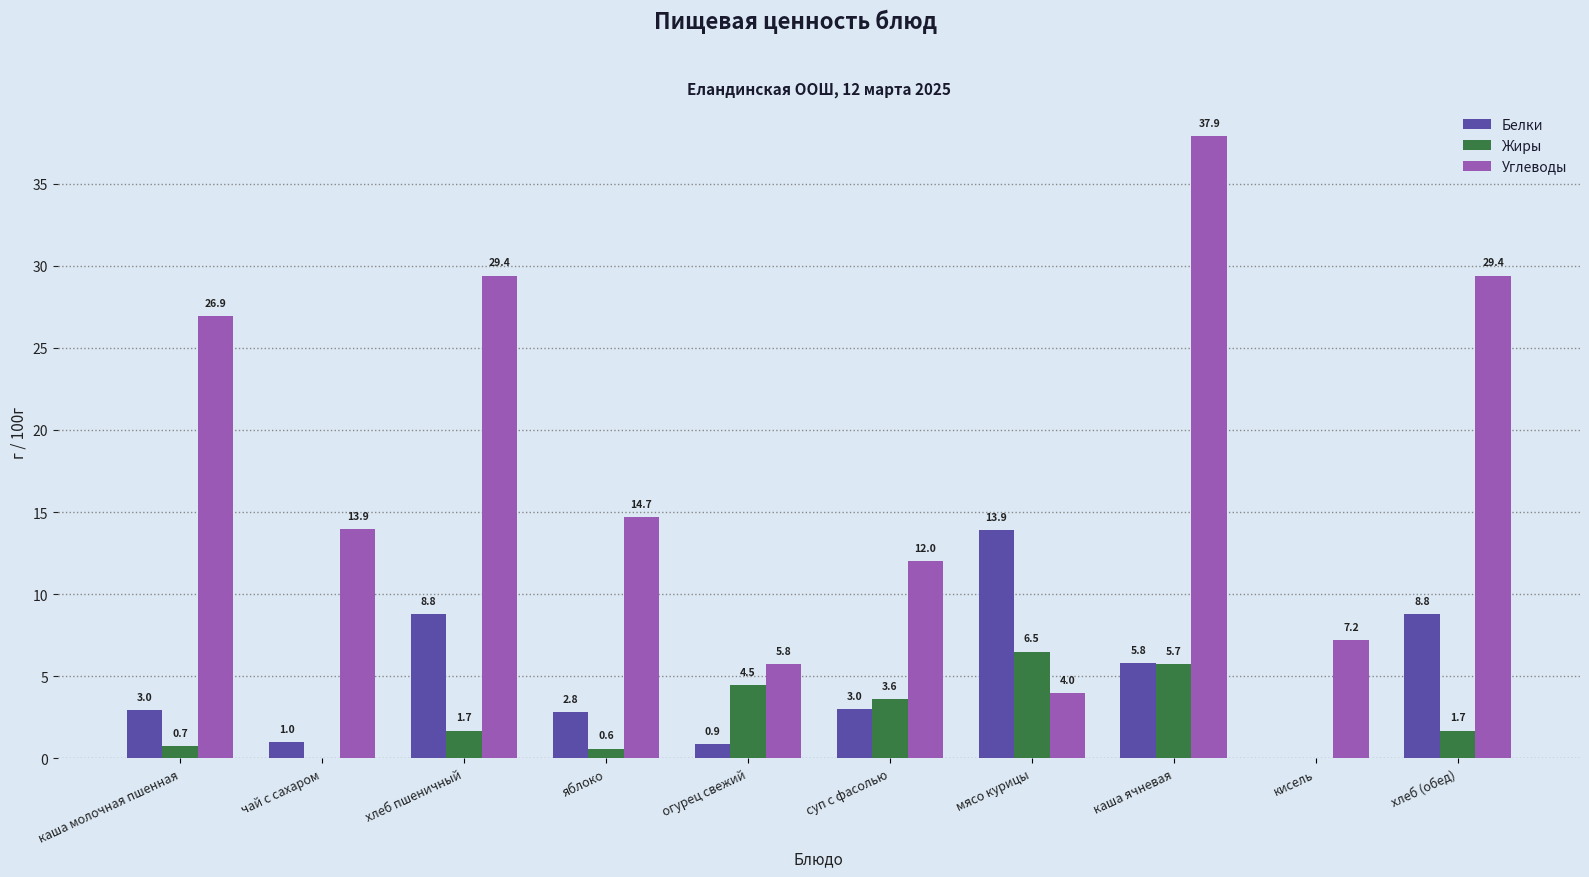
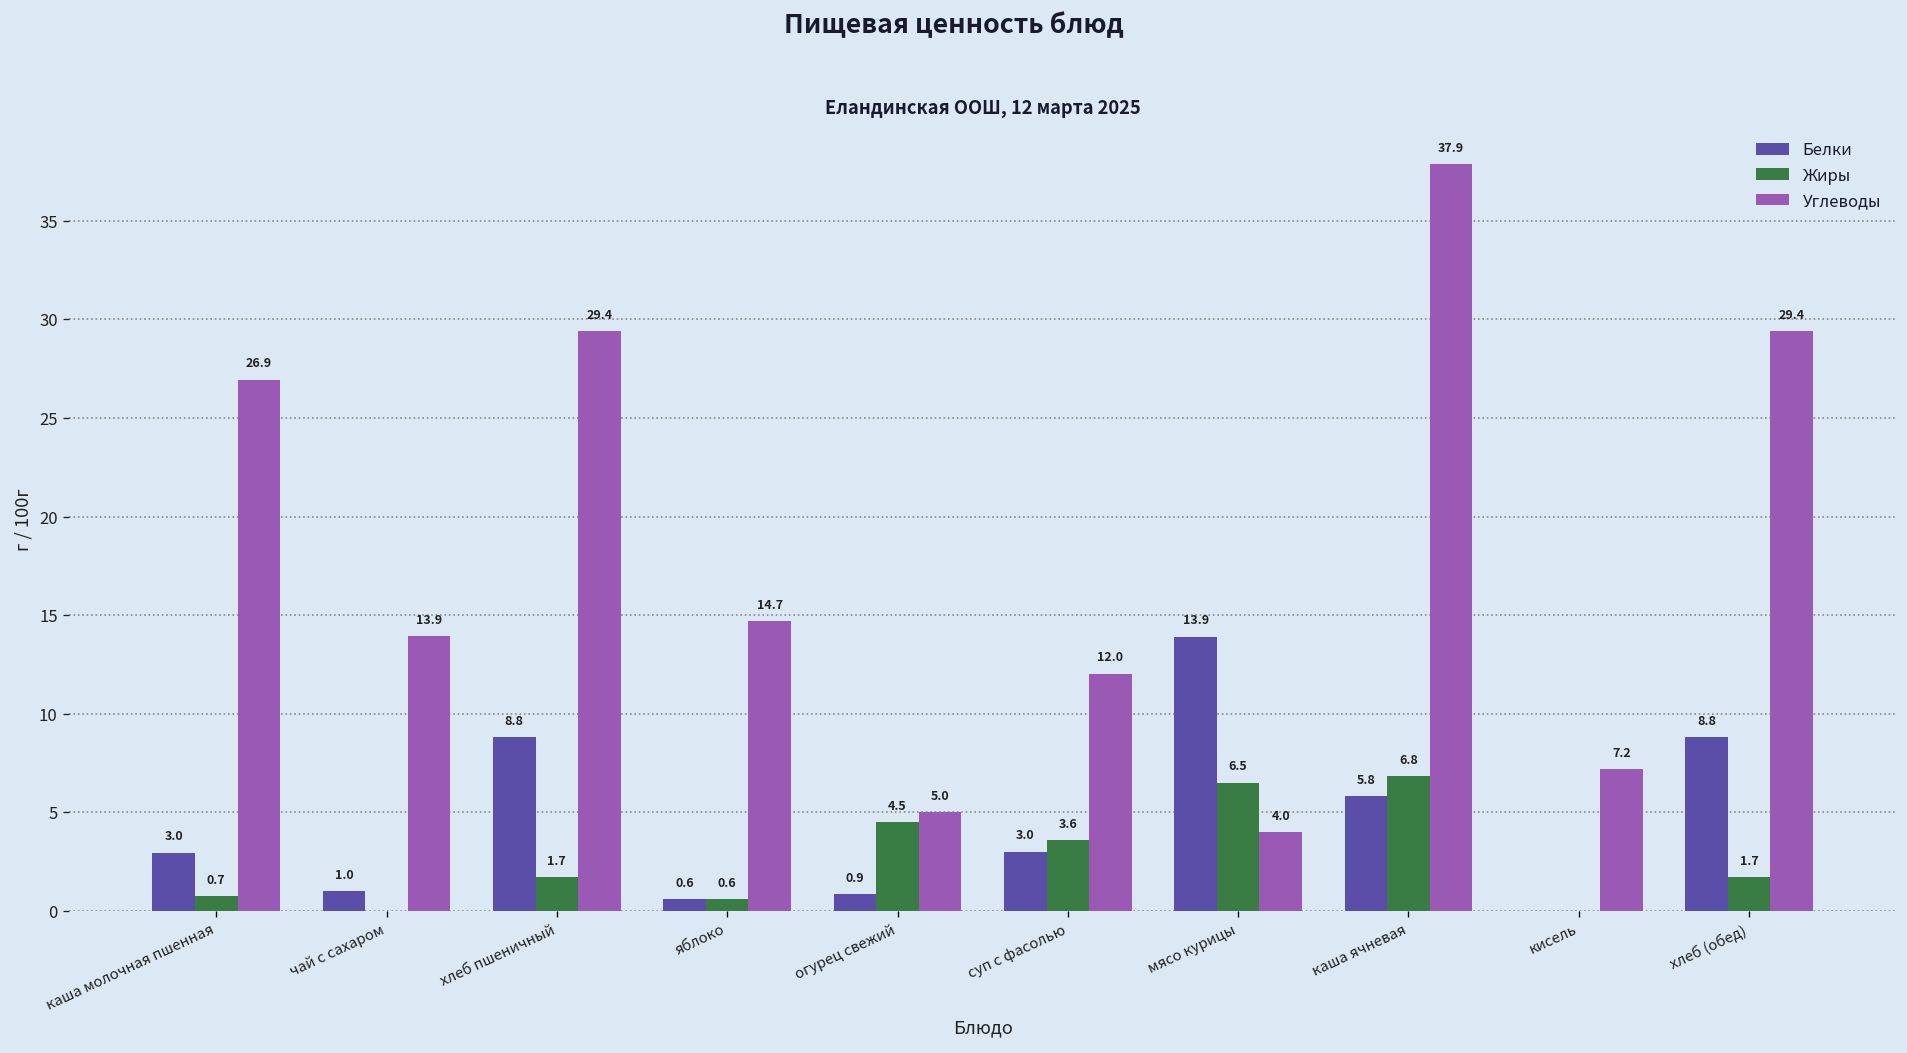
  {
    "Белки": {
      "каша молочная пшенная": 3.0,
      "чай с сахаром": 1.0,
      "хлеб пшеничный": 8.8,
-     "яблоко": 2.8,
+     "яблоко": 0.6,
      "огурец свежий": 0.9,
      "суп с фасолью": 3.0,
      "мясо курицы": 13.9,
      "каша ячневая": 5.8,
      "хлеб (обед)": 8.8
    },
    "Жиры": {
      "каша молочная пшенная": 0.7,
      "хлеб пшеничный": 1.7,
      "яблоко": 0.6,
      "огурец свежий": 4.5,
      "суп с фасолью": 3.6,
      "мясо курицы": 6.5,
-     "каша ячневая": 5.7,
+     "каша ячневая": 6.8,
      "хлеб (обед)": 1.7
    },
    "Углеводы": {
      "каша молочная пшенная": 26.9,
      "чай с сахаром": 13.9,
      "хлеб пшеничный": 29.4,
      "яблоко": 14.7,
-     "огурец свежий": 5.8,
+     "огурец свежий": 5.0,
      "суп с фасолью": 12.0,
      "мясо курицы": 4.0,
      "каша ячневая": 37.9,
      "кисель": 7.2,
      "хлеб (обед)": 29.4
    }
  }
